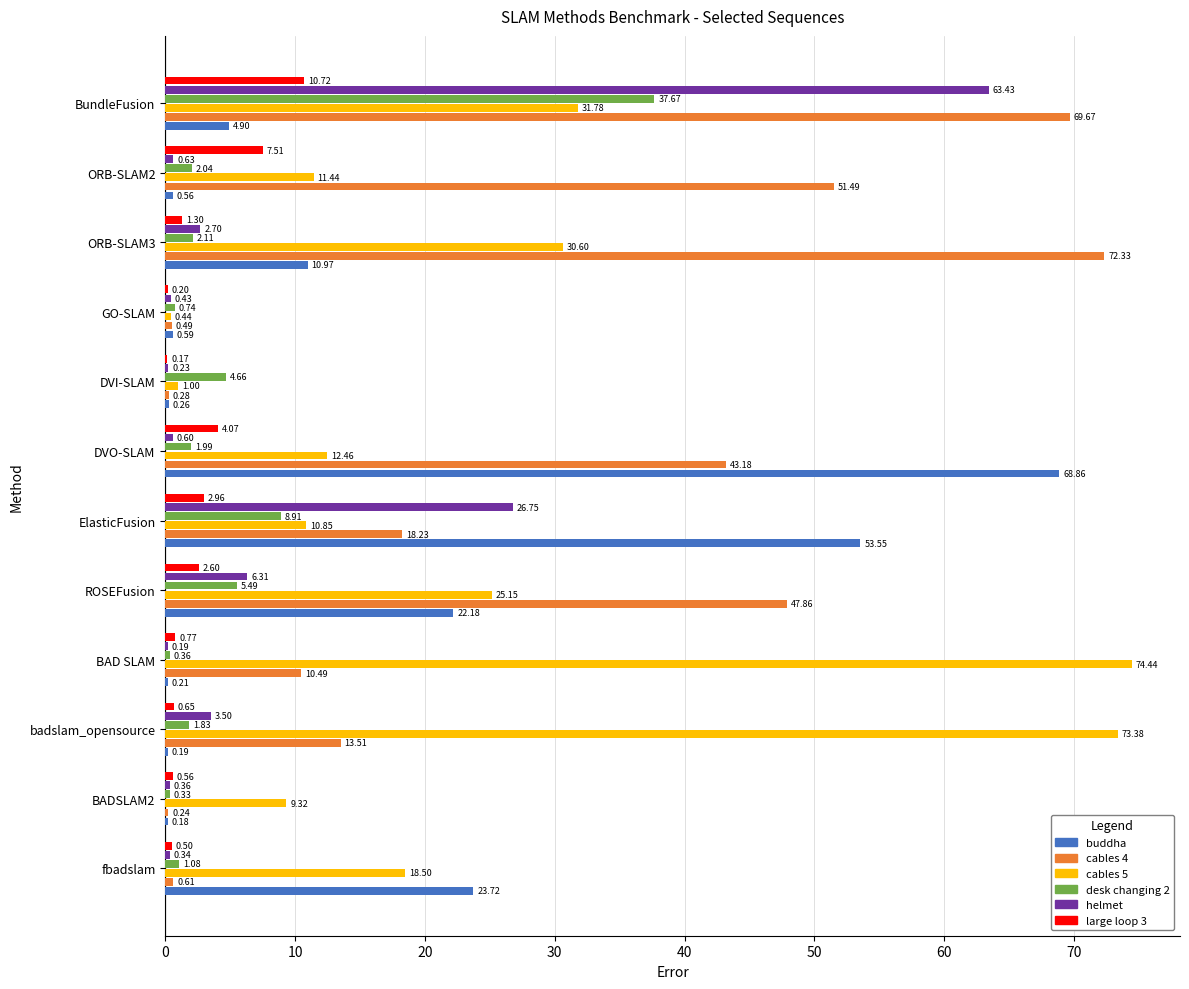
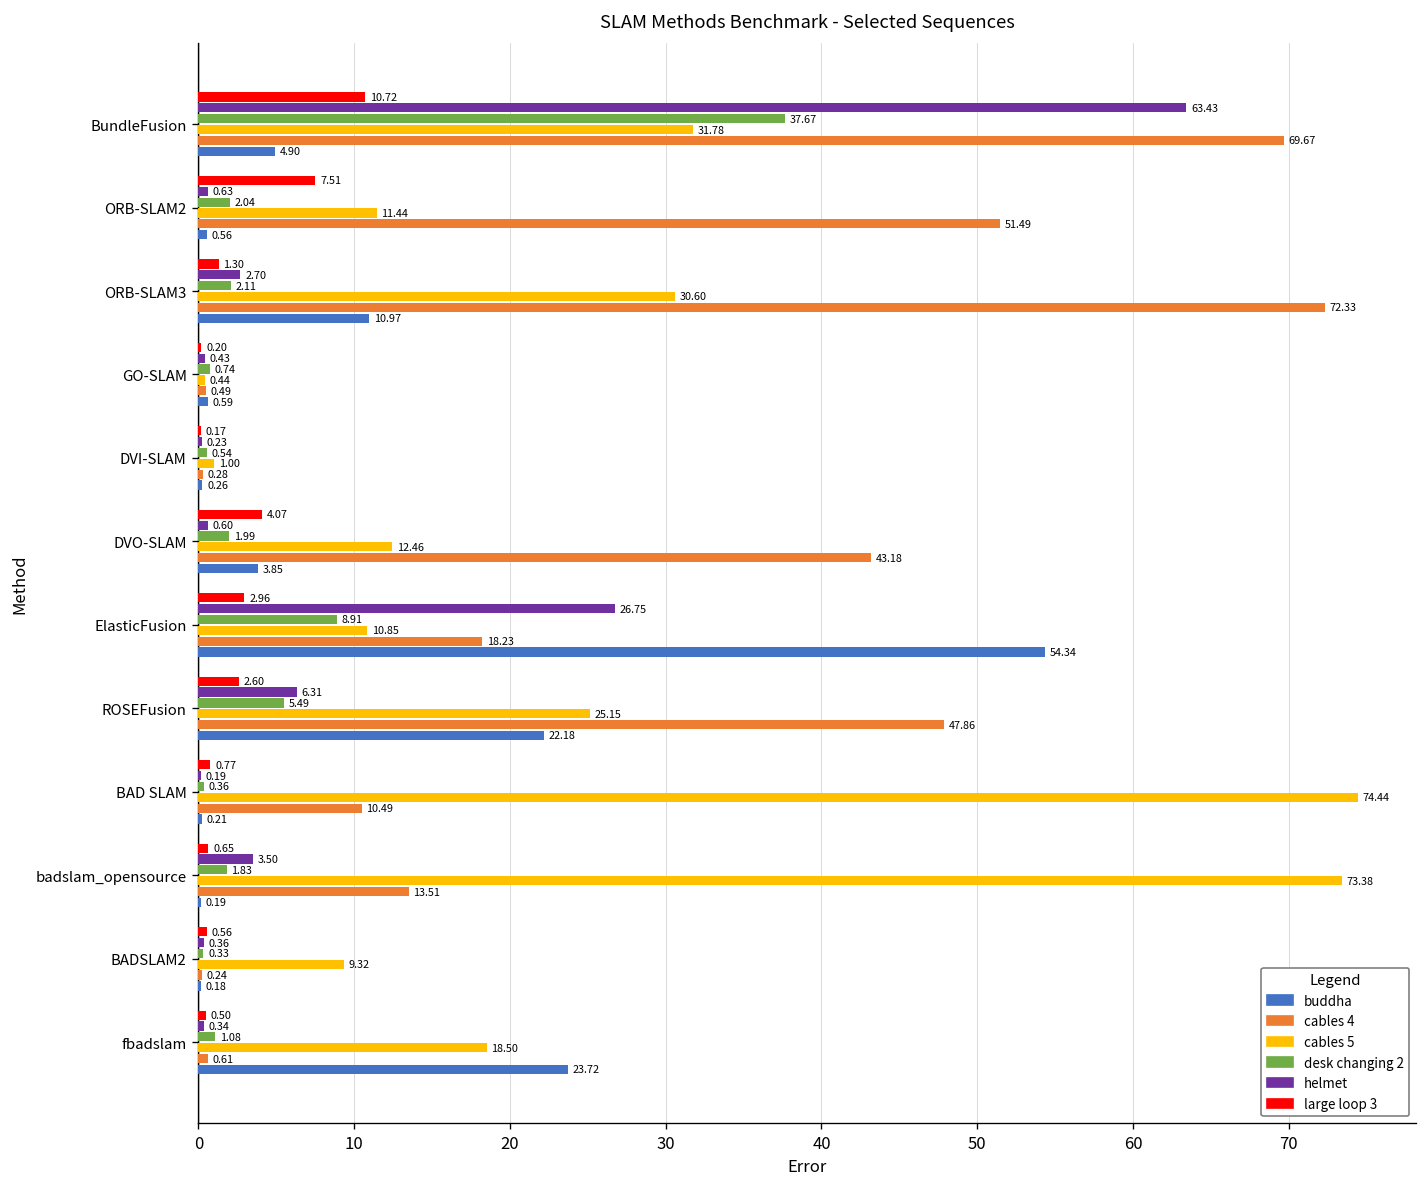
  {
    "buddha": {
      "BundleFusion": 4.90,
      "ORB-SLAM2": 0.56,
      "ORB-SLAM3": 10.97,
      "GO-SLAM": 0.59,
      "DVI-SLAM": 0.26,
-     "DVO-SLAM": 68.86,
-     "ElasticFusion": 53.55,
+     "DVO-SLAM": 3.85,
+     "ElasticFusion": 54.34,
      "ROSEFusion": 22.18,
      "BAD SLAM": 0.21,
      "badslam_opensource": 0.19,
      "BADSLAM2": 0.18,
      "fbadslam": 23.72
    },
    "cables 4": {
      "BundleFusion": 69.67,
      "ORB-SLAM2": 51.49,
      "ORB-SLAM3": 72.33,
      "GO-SLAM": 0.49,
      "DVI-SLAM": 0.28,
      "DVO-SLAM": 43.18,
      "ElasticFusion": 18.23,
      "ROSEFusion": 47.86,
      "BAD SLAM": 10.49,
      "badslam_opensource": 13.51,
      "BADSLAM2": 0.24,
      "fbadslam": 0.61
    },
    "cables 5": {
      "BundleFusion": 31.78,
      "ORB-SLAM2": 11.44,
      "ORB-SLAM3": 30.60,
      "GO-SLAM": 0.44,
      "DVI-SLAM": 1.00,
      "DVO-SLAM": 12.46,
      "ElasticFusion": 10.85,
      "ROSEFusion": 25.15,
      "BAD SLAM": 74.44,
      "badslam_opensource": 73.38,
      "BADSLAM2": 9.32,
      "fbadslam": 18.50
    },
    "desk changing 2": {
      "BundleFusion": 37.67,
      "ORB-SLAM2": 2.04,
      "ORB-SLAM3": 2.11,
      "GO-SLAM": 0.74,
-     "DVI-SLAM": 4.66,
+     "DVI-SLAM": 0.54,
      "DVO-SLAM": 1.99,
      "ElasticFusion": 8.91,
      "ROSEFusion": 5.49,
      "BAD SLAM": 0.36,
      "badslam_opensource": 1.83,
      "BADSLAM2": 0.33,
      "fbadslam": 1.08
    },
    "helmet": {
      "BundleFusion": 63.43,
      "ORB-SLAM2": 0.63,
      "ORB-SLAM3": 2.70,
      "GO-SLAM": 0.43,
      "DVI-SLAM": 0.23,
      "DVO-SLAM": 0.60,
      "ElasticFusion": 26.75,
      "ROSEFusion": 6.31,
      "BAD SLAM": 0.19,
      "badslam_opensource": 3.50,
      "BADSLAM2": 0.36,
      "fbadslam": 0.34
    },
    "large loop 3": {
      "BundleFusion": 10.72,
      "ORB-SLAM2": 7.51,
      "ORB-SLAM3": 1.30,
      "GO-SLAM": 0.20,
      "DVI-SLAM": 0.17,
      "DVO-SLAM": 4.07,
      "ElasticFusion": 2.96,
      "ROSEFusion": 2.60,
      "BAD SLAM": 0.77,
      "badslam_opensource": 0.65,
      "BADSLAM2": 0.56,
      "fbadslam": 0.50
    }
  }
